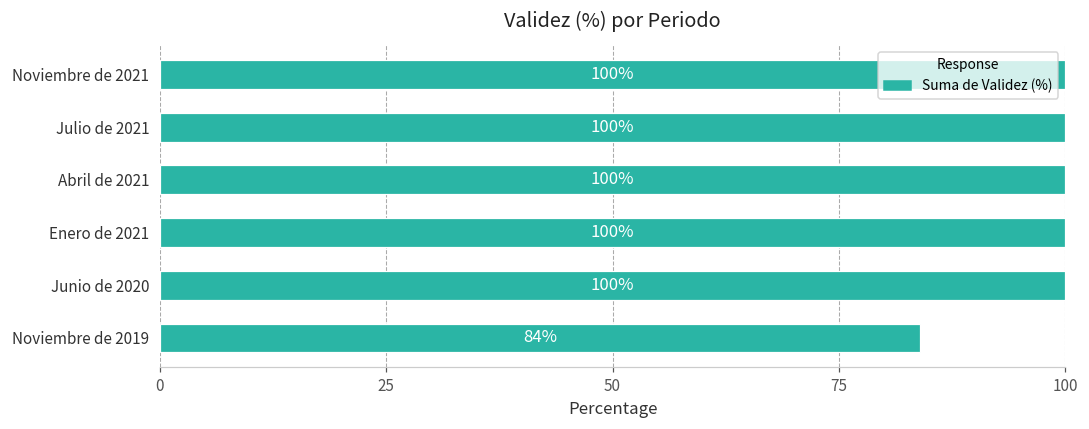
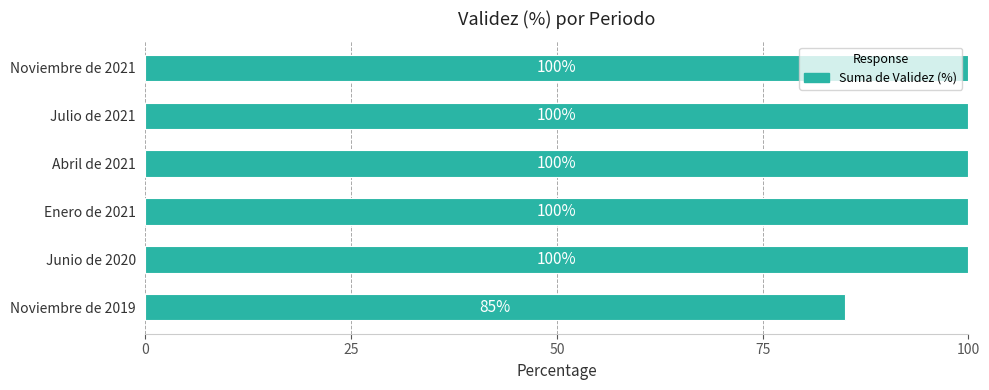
  {
    "Noviembre de 2021": "100%",
    "Julio de 2021": "100%",
    "Abril de 2021": "100%",
    "Enero de 2021": "100%",
    "Junio de 2020": "100%",
-   "Noviembre de 2019": "84%"
+   "Noviembre de 2019": "85%"
  }
